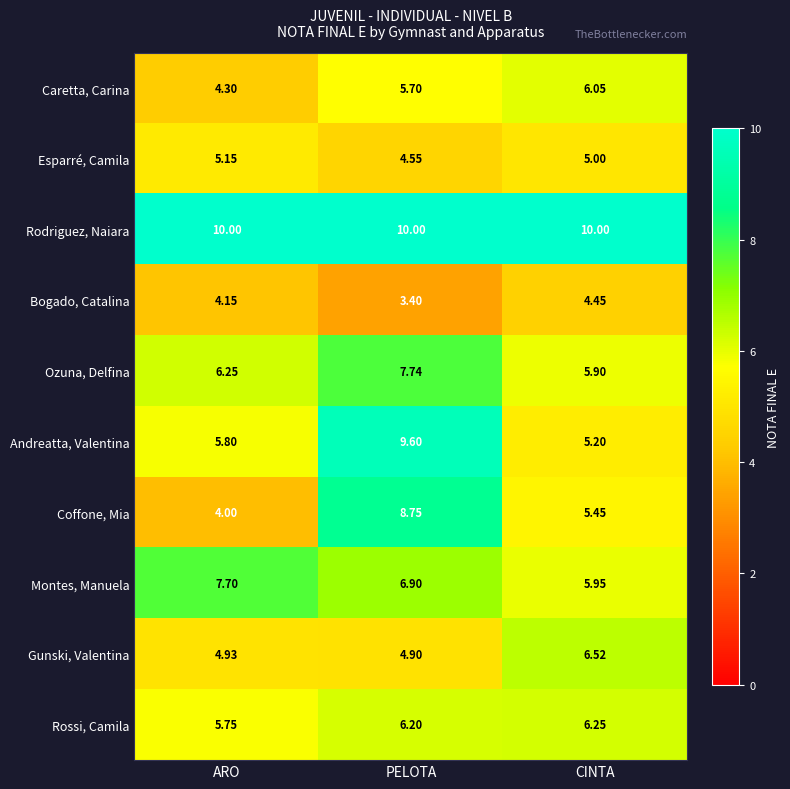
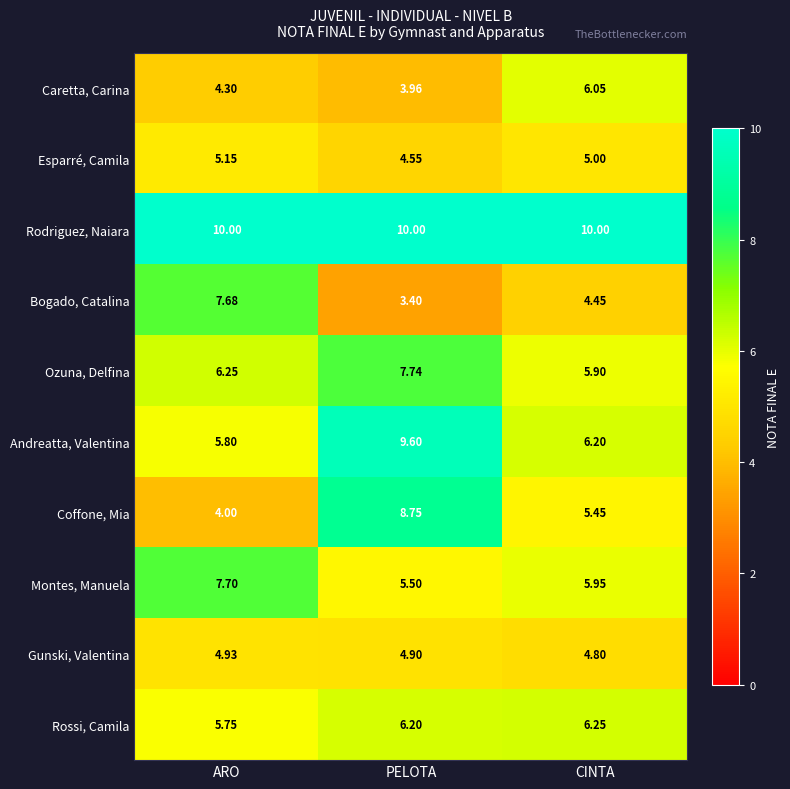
  {
    "Caretta, Carina": {
      "ARO": 4.30,
-     "PELOTA": 5.70,
+     "PELOTA": 3.96,
      "CINTA": 6.05
    },
    "Esparré, Camila": {
      "ARO": 5.15,
      "PELOTA": 4.55,
      "CINTA": 5.00
    },
    "Rodriguez, Naiara": {
      "ARO": 10.00,
      "PELOTA": 10.00,
      "CINTA": 10.00
    },
    "Bogado, Catalina": {
-     "ARO": 4.15,
+     "ARO": 7.68,
      "PELOTA": 3.40,
      "CINTA": 4.45
    },
    "Ozuna, Delfina": {
      "ARO": 6.25,
      "PELOTA": 7.74,
      "CINTA": 5.90
    },
    "Andreatta, Valentina": {
      "ARO": 5.80,
      "PELOTA": 9.60,
-     "CINTA": 5.20
+     "CINTA": 6.20
    },
    "Coffone, Mia": {
      "ARO": 4.00,
      "PELOTA": 8.75,
      "CINTA": 5.45
    },
    "Montes, Manuela": {
      "ARO": 7.70,
-     "PELOTA": 6.90,
+     "PELOTA": 5.50,
      "CINTA": 5.95
    },
    "Gunski, Valentina": {
      "ARO": 4.93,
      "PELOTA": 4.90,
-     "CINTA": 6.52
+     "CINTA": 4.80
    },
    "Rossi, Camila": {
      "ARO": 5.75,
      "PELOTA": 6.20,
      "CINTA": 6.25
    }
  }
